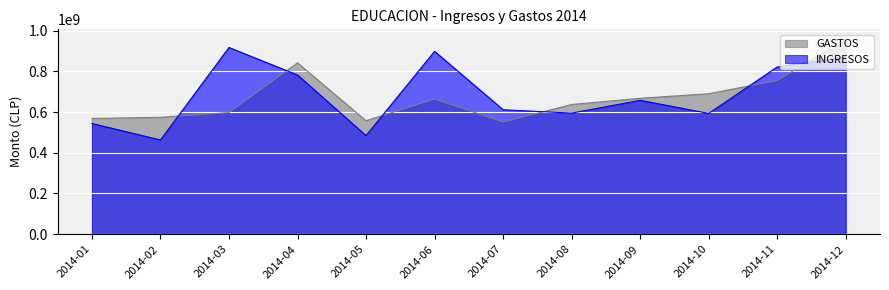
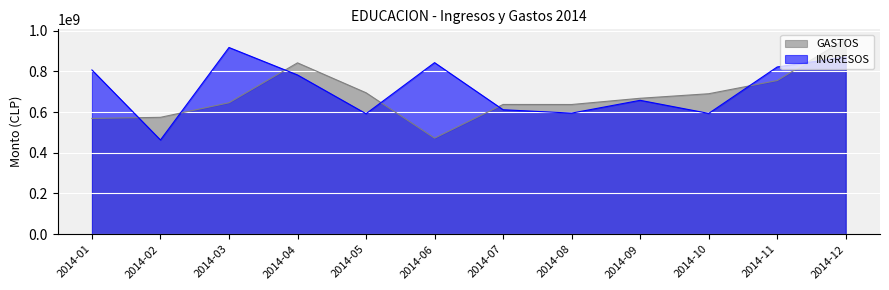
  {
    "GASTOS": {
      "2014-01": 570000000,
      "2014-02": 570000000,
-     "2014-03": 600000000,
+     "2014-03": 650000000,
      "2014-04": 840000000,
-     "2014-05": 560000000,
-     "2014-06": 660000000,
-     "2014-07": 550000000,
+     "2014-05": 690000000,
+     "2014-06": 470000000,
+     "2014-07": 640000000,
      "2014-08": 640000000,
      "2014-10": 690000000,
      "2014-11": 750000000
    },
    "INGRESOS": {
-     "2014-01": 540000000,
+     "2014-01": 810000000,
      "2014-02": 460000000,
      "2014-03": 920000000,
      "2014-04": 780000000,
-     "2014-05": 480000000,
-     "2014-06": 900000000,
+     "2014-05": 590000000,
+     "2014-06": 840000000,
      "2014-07": 610000000,
      "2014-08": 590000000,
      "2014-10": 590000000,
      "2014-11": 820000000
    }
  }
